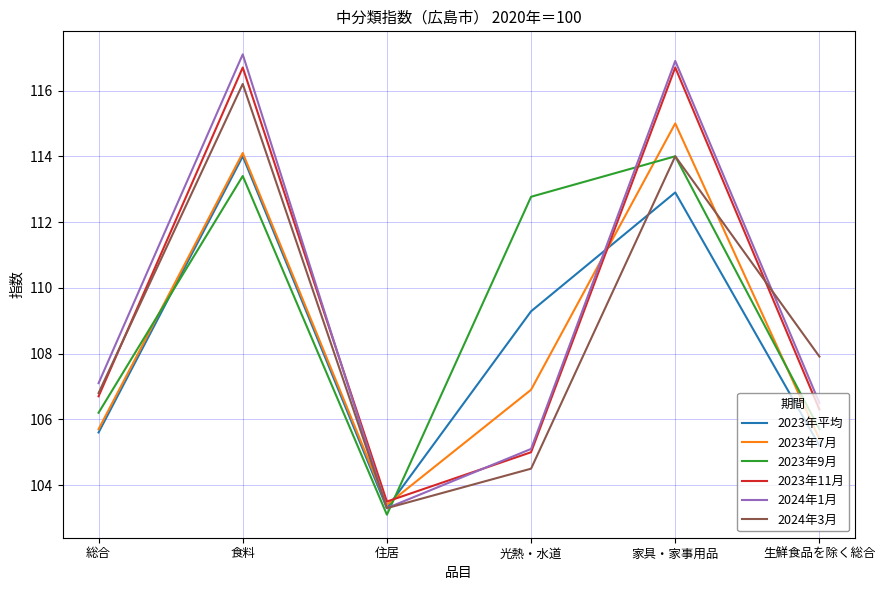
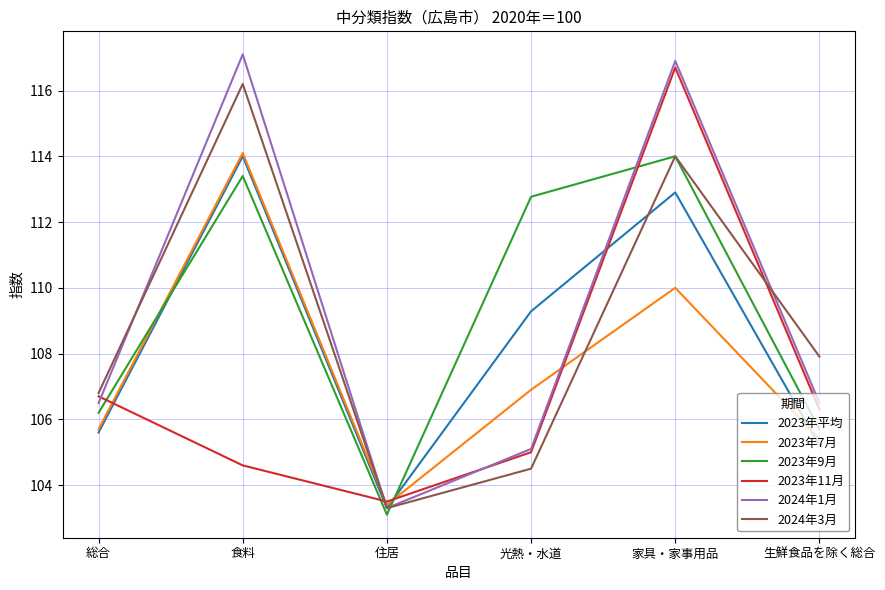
  {
    "2023年平均": {
      "総合": 105.6,
      "食料": 114.0,
      "光熱・水道": 109.3,
      "家具・家事用品": 112.9
    },
    "2023年7月": {
      "総合": 105.7,
      "食料": 114.1,
      "住居": 103.4,
      "光熱・水道": 106.9,
-     "家具・家事用品": 115
+     "家具・家事用品": 110
    },
    "2023年9月": {
      "総合": 106.2,
      "食料": 113.4,
      "住居": 103.1,
      "光熱・水道": 112.8
    },
    "2023年11月": {
      "総合": 106.7,
-     "食料": 116.7,
+     "食料": 104.6,
      "住居": 103.5,
      "光熱・水道": 105.0,
      "家具・家事用品": 116.7
    },
    "2024年1月": {
-     "総合": 107.1,
+     "総合": 106.5,
      "食料": 117.1,
      "光熱・水道": 105.1,
      "家具・家事用品": 116.9
    },
    "2024年3月": {
      "総合": 106.8,
      "食料": 116.2,
      "光熱・水道": 104.5,
      "生鮮食品を除く総合": 107.9
    }
  }
